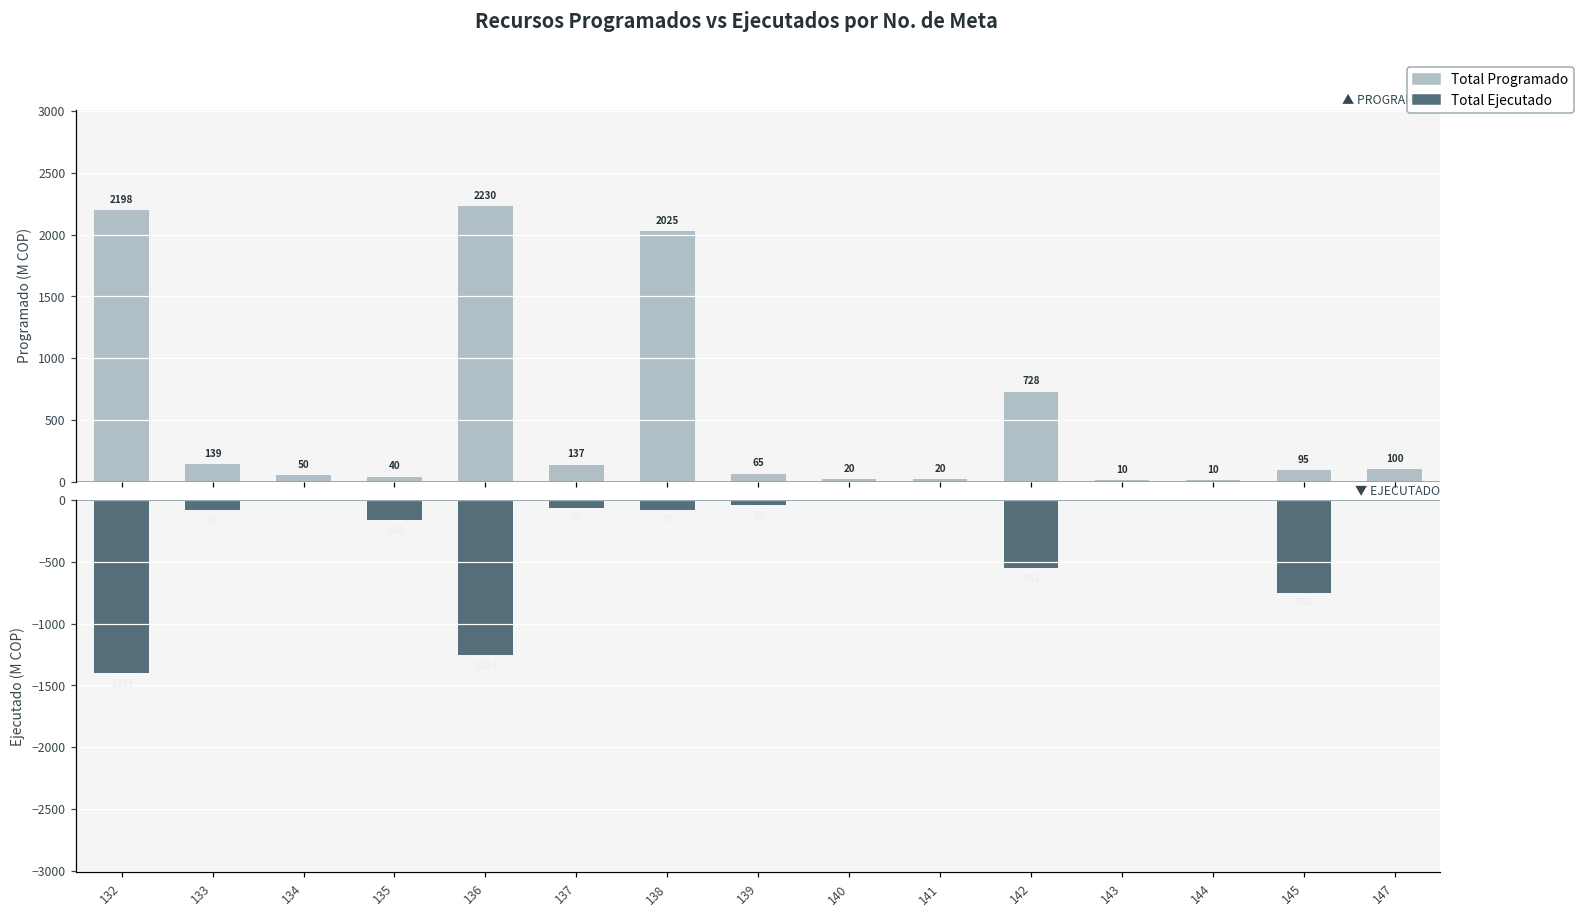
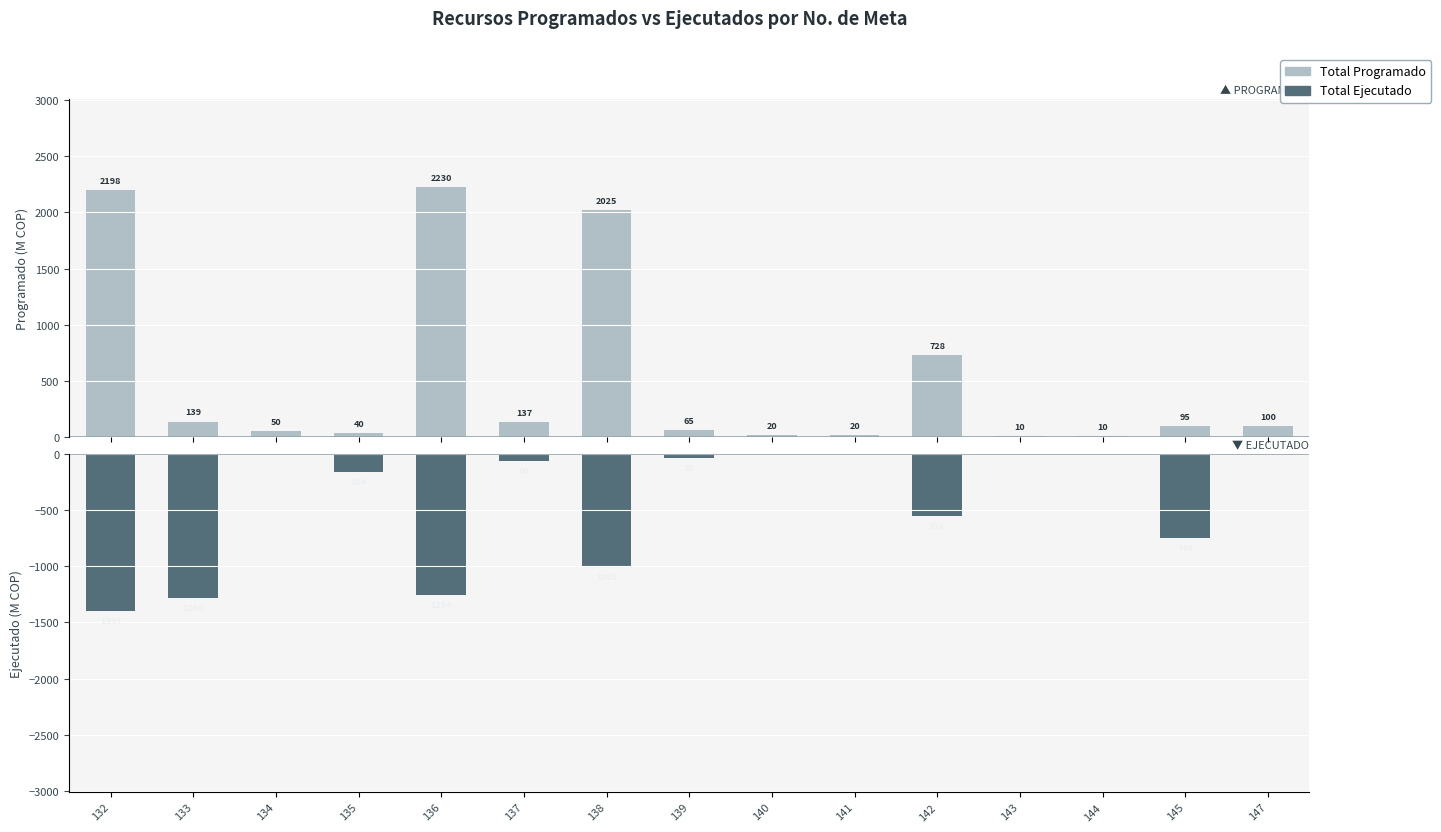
  {
    "▼ EJECUTADO": {
      "132": -1400,
-     "133": -80,
+     "133": -1280,
      "134": 0,
      "135": -160,
      "136": -1250,
      "137": -60,
-     "138": -80,
+     "138": -1010,
      "139": -40,
      "140": 0,
      "141": 0,
      "142": -550,
      "143": 0,
      "144": 0,
      "145": -750,
      "147": 0
    }
  }
